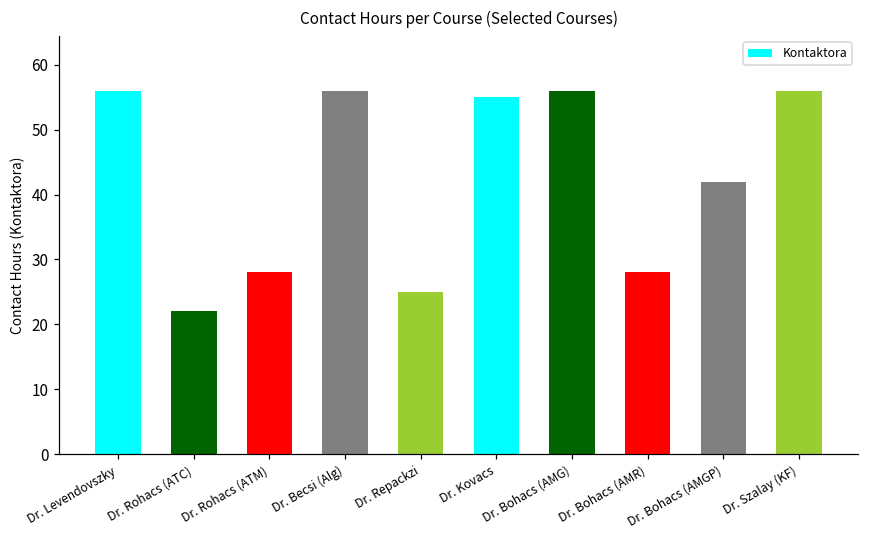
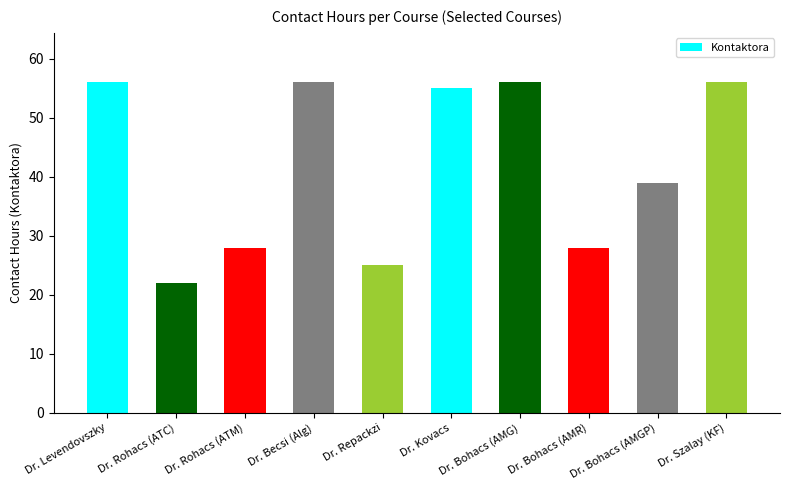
  {
    "Dr. Levendovszky": 56,
    "Dr. Rohacs (ATC)": 22,
    "Dr. Rohacs (ATM)": 28,
    "Dr. Becsi (Alg)": 56,
    "Dr. Repackzi": 25,
    "Dr. Kovacs": 55,
    "Dr. Bohacs (AMG)": 56,
    "Dr. Bohacs (AMR)": 28,
-   "Dr. Bohacs (AMGP)": 42,
+   "Dr. Bohacs (AMGP)": 39,
    "Dr. Szalay (KF)": 56
  }
